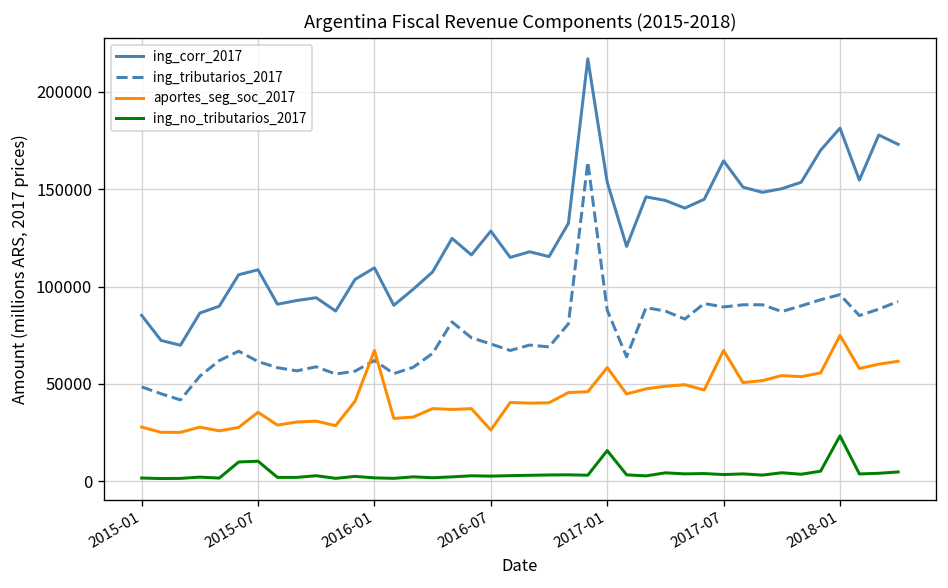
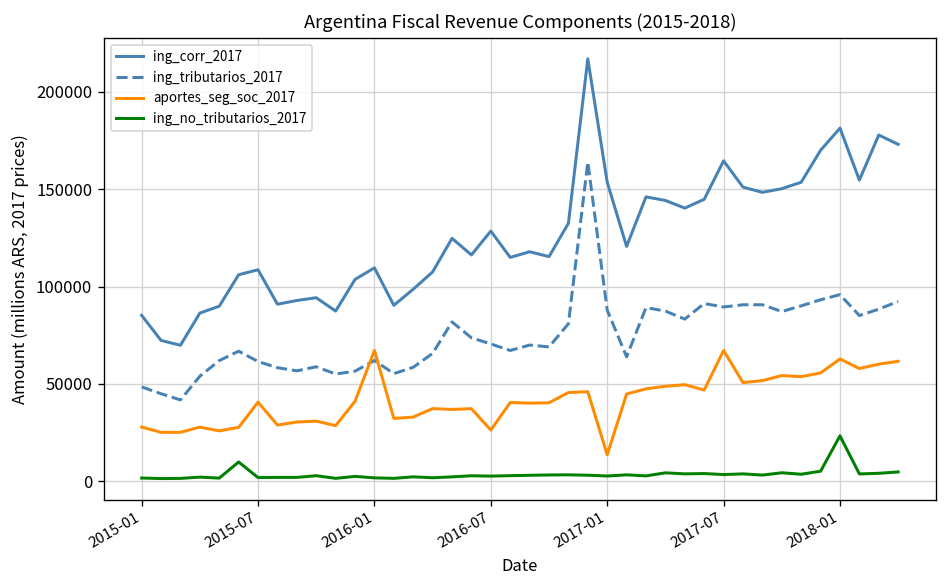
  {
    "aportes_seg_soc_2017": {
      "2015-01": 28000,
-     "2015-07": 35000,
+     "2015-07": 41000,
      "2016-01": 67000,
      "2016-07": 26000,
-     "2017-01": 58000,
+     "2017-01": 14000,
      "2017-07": 67000,
-     "2018-01": 75000
+     "2018-01": 63000
    },
    "ing_no_tributarios_2017": {
      "2015-01": 2000,
-     "2015-07": 10000,
+     "2015-07": 2000,
      "2016-01": 2000,
      "2016-07": 3000,
-     "2017-01": 16000,
+     "2017-01": 3000,
      "2017-07": 3000,
      "2018-01": 23000
    }
  }
